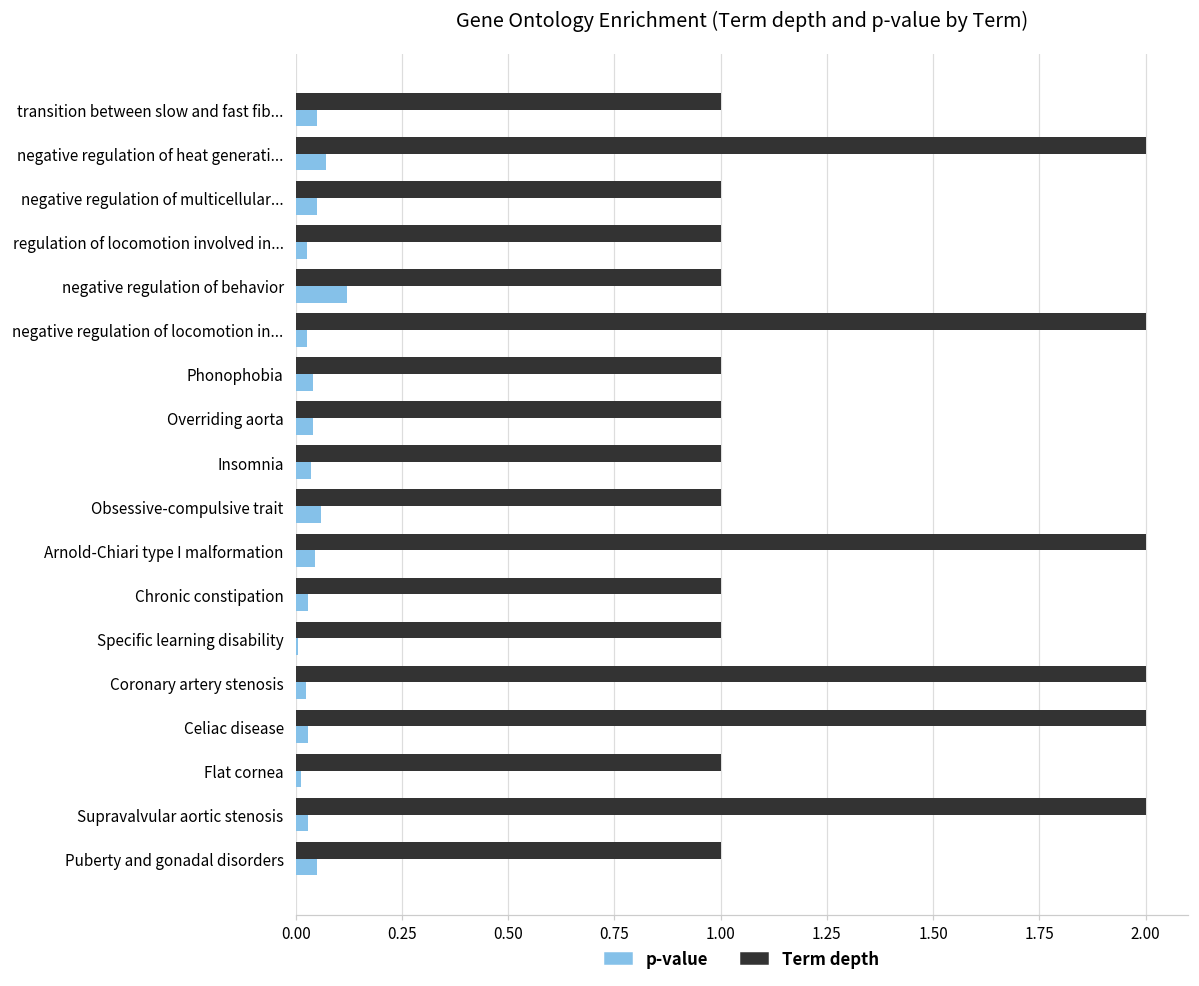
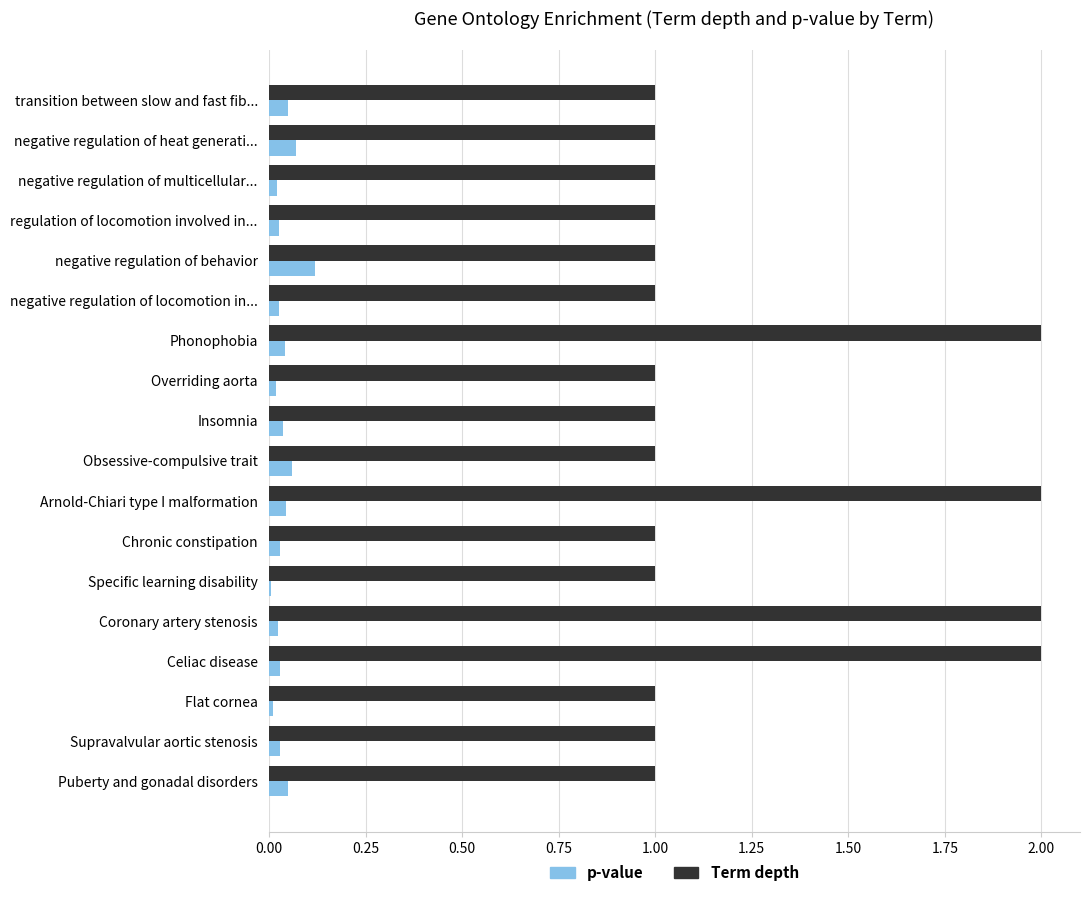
  {
    "p-value": {
      "transition between slow and fast fib...": 0.05,
      "negative regulation of heat generati...": 0.07,
-     "negative regulation of multicellular...": 0.05,
+     "negative regulation of multicellular...": 0.02,
      "regulation of locomotion involved in...": 0.03,
      "negative regulation of behavior": 0.12,
      "negative regulation of locomotion in...": 0.03,
      "Phonophobia": 0.04,
-     "Overriding aorta": 0.04,
+     "Overriding aorta": 0.02,
      "Insomnia": 0.04,
      "Obsessive-compulsive trait": 0.06,
      "Arnold-Chiari type I malformation": 0.04,
      "Chronic constipation": 0.03,
      "Coronary artery stenosis": 0.02,
      "Celiac disease": 0.03,
      "Flat cornea": 0.01,
      "Supravalvular aortic stenosis": 0.03,
      "Puberty and gonadal disorders": 0.05
    },
    "Term depth": {
      "transition between slow and fast fib...": 1,
-     "negative regulation of heat generati...": 2,
+     "negative regulation of heat generati...": 1,
      "negative regulation of multicellular...": 1,
      "regulation of locomotion involved in...": 1,
      "negative regulation of behavior": 1,
-     "negative regulation of locomotion in...": 2,
-     "Phonophobia": 1,
+     "negative regulation of locomotion in...": 1,
+     "Phonophobia": 2,
      "Overriding aorta": 1,
      "Insomnia": 1,
      "Obsessive-compulsive trait": 1,
      "Arnold-Chiari type I malformation": 2,
      "Chronic constipation": 1,
      "Specific learning disability": 1,
      "Coronary artery stenosis": 2,
      "Celiac disease": 2,
      "Flat cornea": 1,
-     "Supravalvular aortic stenosis": 2,
+     "Supravalvular aortic stenosis": 1,
      "Puberty and gonadal disorders": 1
    }
  }
